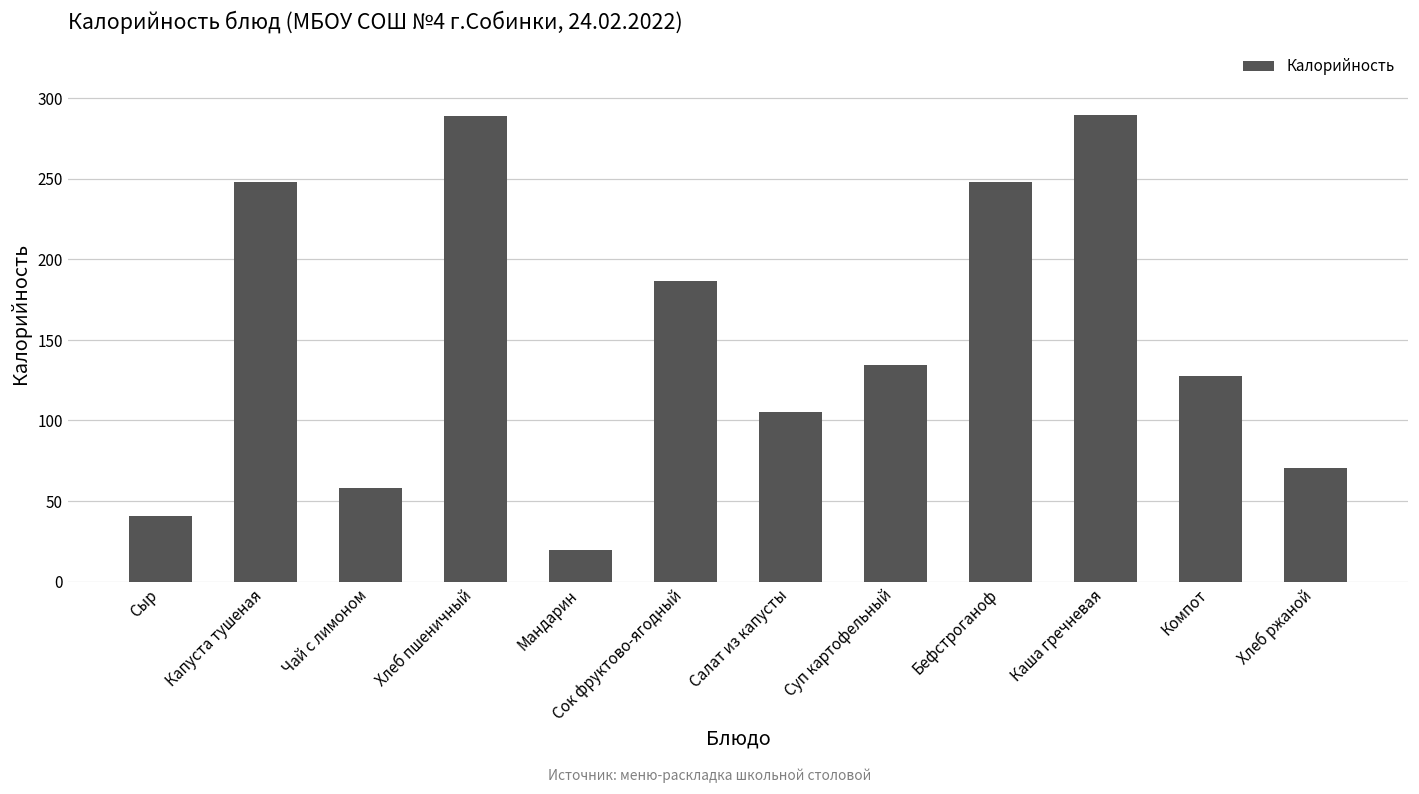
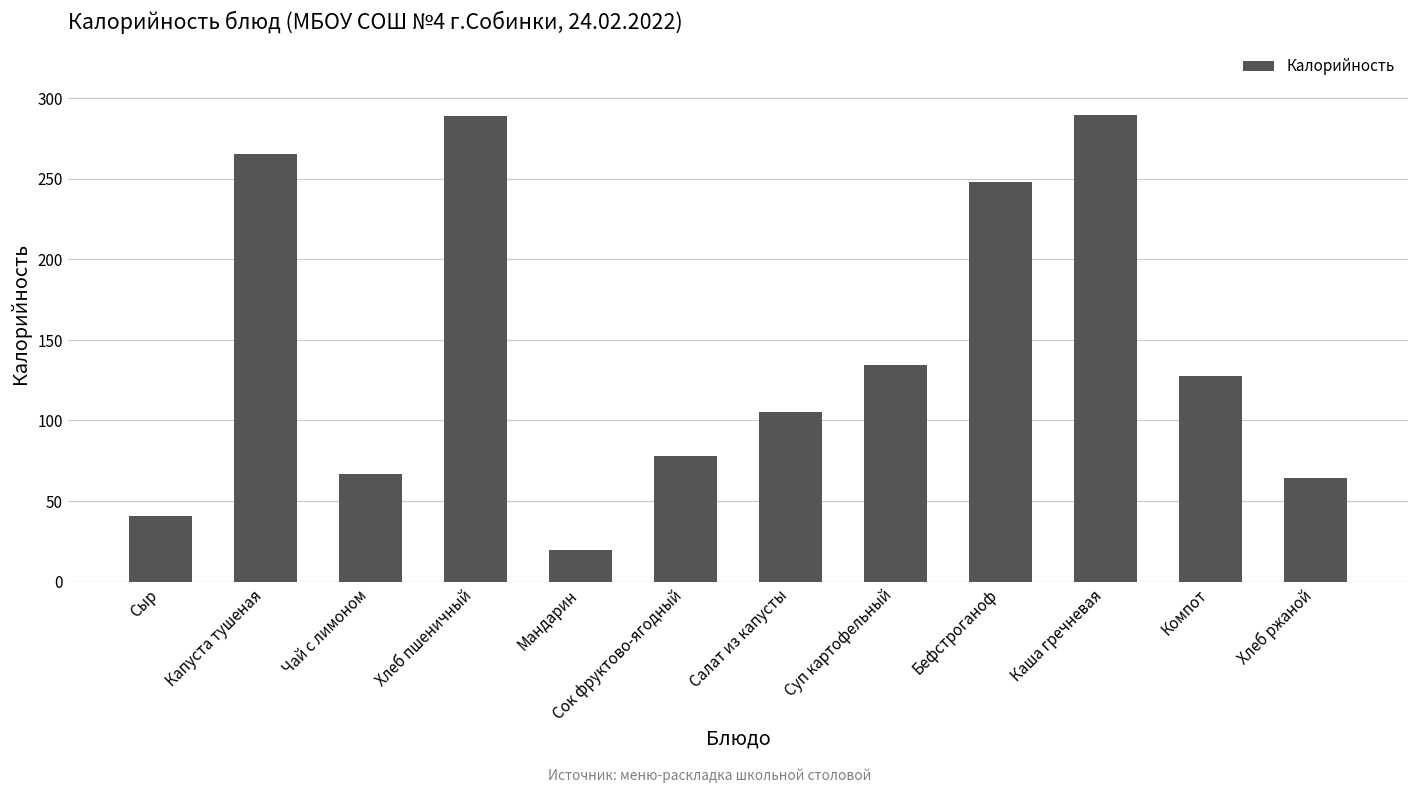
  {
    "Сыр": 41,
-   "Капуста тушеная": 248,
-   "Чай с лимоном": 58,
+   "Капуста тушеная": 265,
+   "Чай с лимоном": 67,
    "Хлеб пшеничный": 289,
    "Мандарин": 20,
-   "Сок фруктово-ягодный": 186,
+   "Сок фруктово-ягодный": 78,
    "Салат из капусты": 106,
    "Суп картофельный": 135,
    "Бефстроганоф": 248,
    "Каша гречневая": 290,
    "Компот": 128,
-   "Хлеб ржаной": 70
+   "Хлеб ржаной": 64
  }
